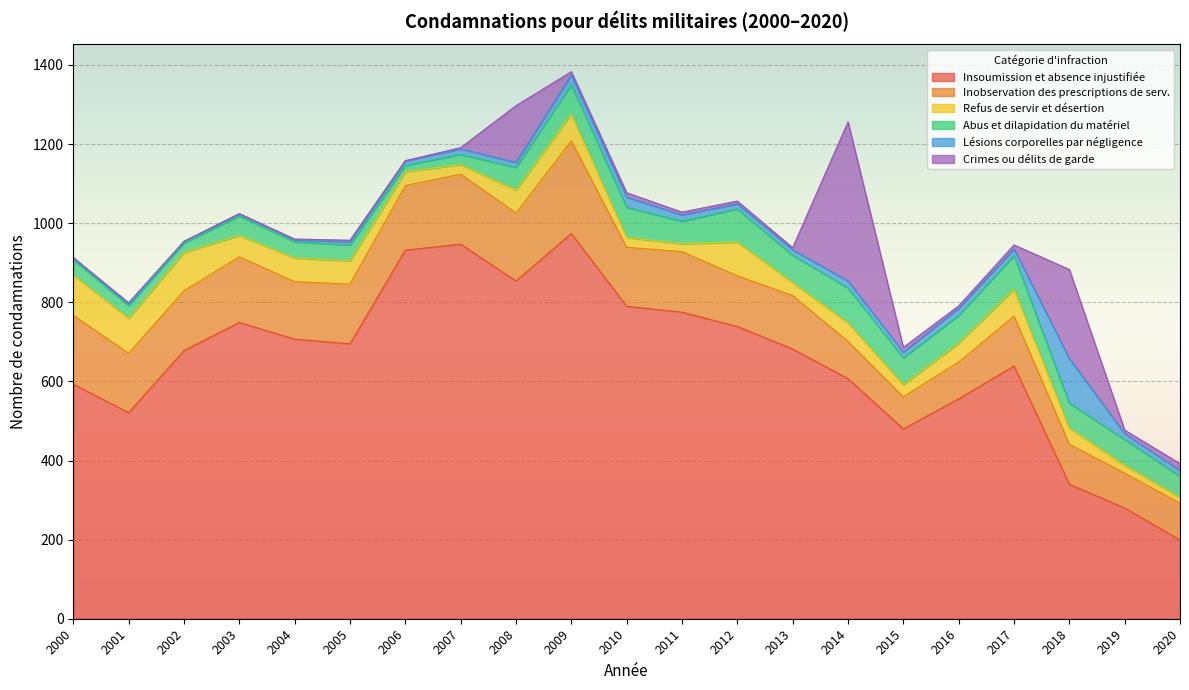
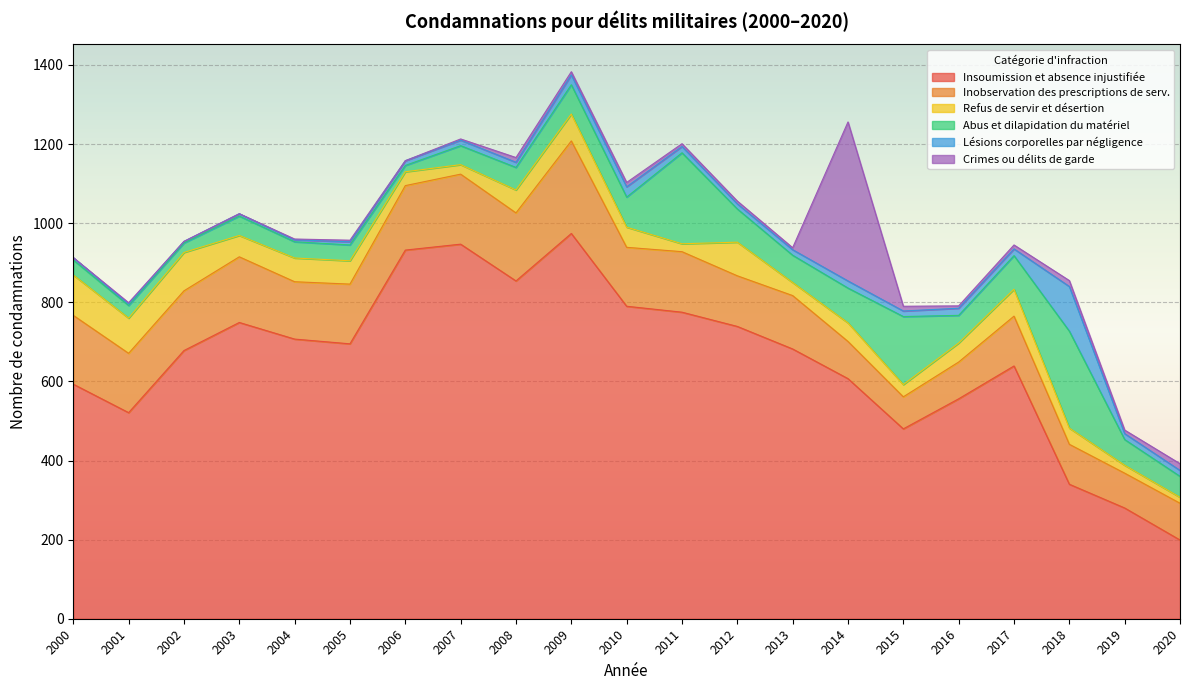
  {
    "Refus de servir et désertion": {
      "2000": 100,
      "2001": 90,
      "2002": 100,
      "2003": 50,
      "2004": 60,
      "2005": 60,
      "2006": 40,
      "2007": 20,
      "2008": 60,
      "2009": 70,
-     "2010": 30,
+     "2010": 50,
      "2011": 20,
      "2012": 90,
      "2013": 30,
      "2014": 50,
      "2015": 30,
      "2016": 50,
      "2017": 70,
      "2018": 40,
      "2019": 20,
      "2020": 20
    },
    "Abus et dilapidation du matériel": {
      "2005": 40,
      "2006": 20,
-     "2007": 30,
+     "2007": 50,
      "2008": 60,
      "2009": 70,
      "2010": 80,
-     "2011": 60,
+     "2011": 230,
      "2012": 80,
      "2013": 70,
      "2014": 90,
-     "2015": 70,
+     "2015": 170,
      "2016": 70,
      "2017": 90,
-     "2018": 60,
+     "2018": 250,
      "2019": 70,
      "2020": 50
    },
    "Lésions corporelles par négligence": {
      "2008": 10,
      "2009": 30,
      "2010": 30,
      "2011": 20,
      "2012": 10,
      "2014": 20,
      "2015": 10,
      "2017": 20,
      "2018": 110,
      "2019": 20,
      "2020": 20
    },
    "Crimes ou délits de garde": {
-     "2008": 140,
+     "2008": 10,
      "2009": 10,
      "2010": 10,
      "2011": 10,
      "2012": 10,
      "2014": 400,
      "2015": 10,
      "2017": 10,
-     "2018": 230,
+     "2018": 20,
      "2019": 10,
      "2020": 20
    }
  }
